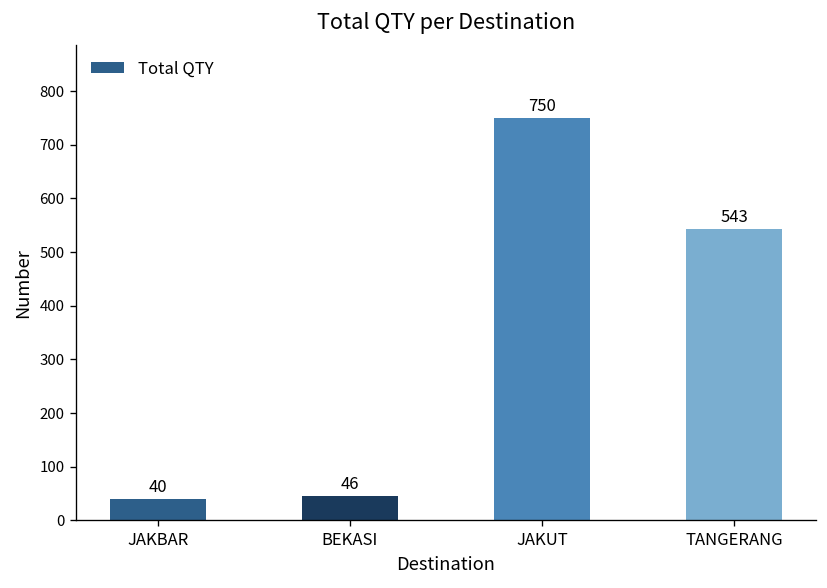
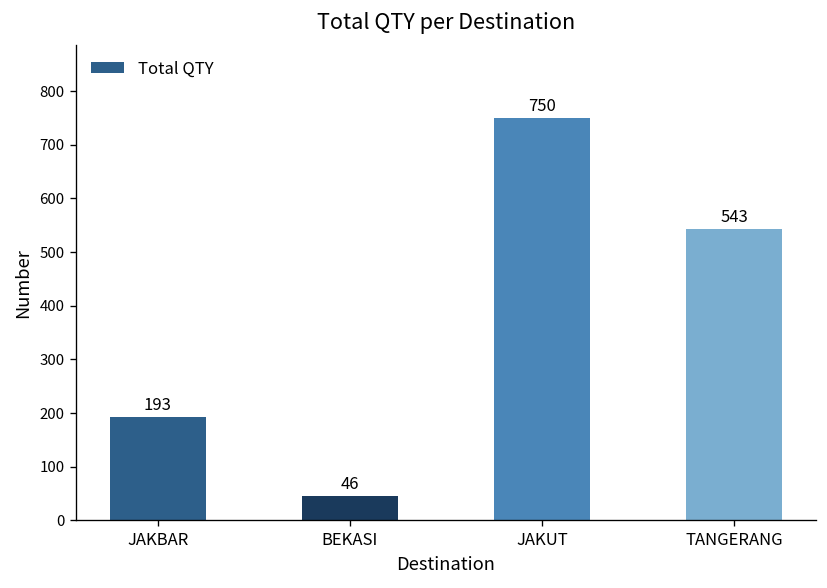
  {
-   "JAKBAR": 40,
+   "JAKBAR": 193,
    "BEKASI": 46,
    "JAKUT": 750,
    "TANGERANG": 543
  }
